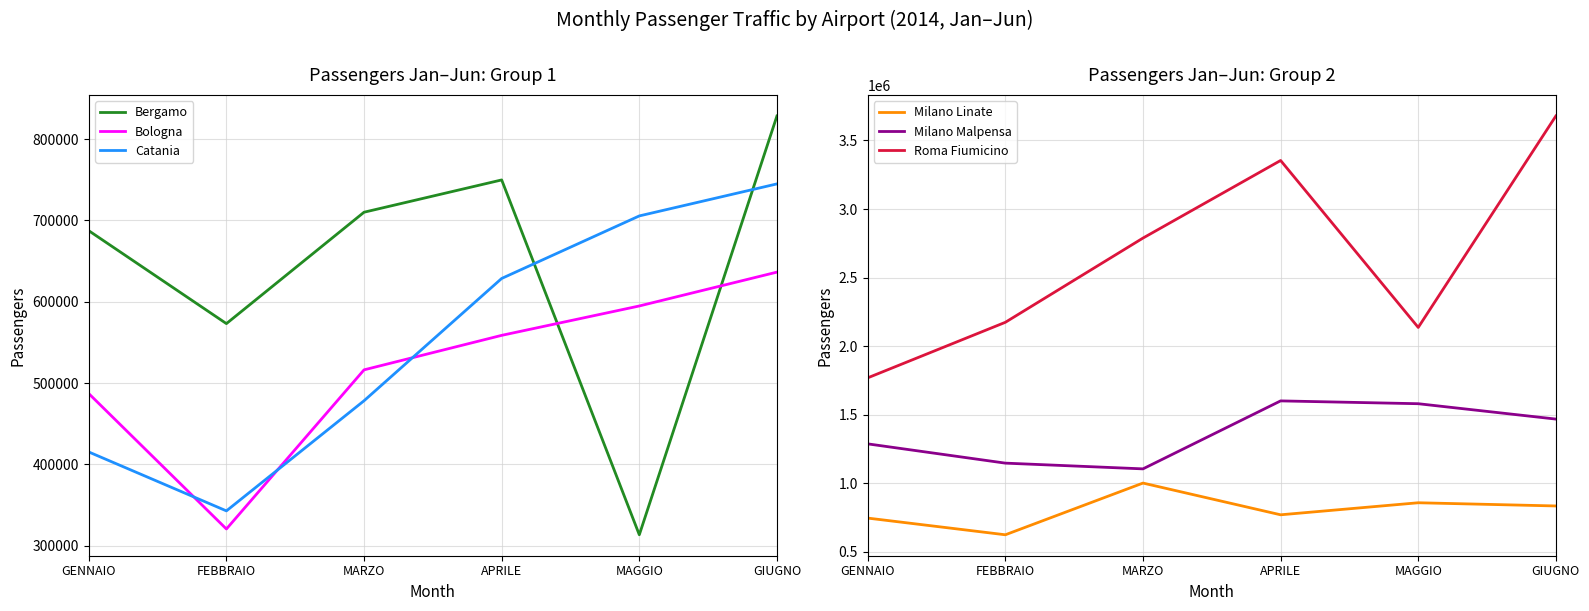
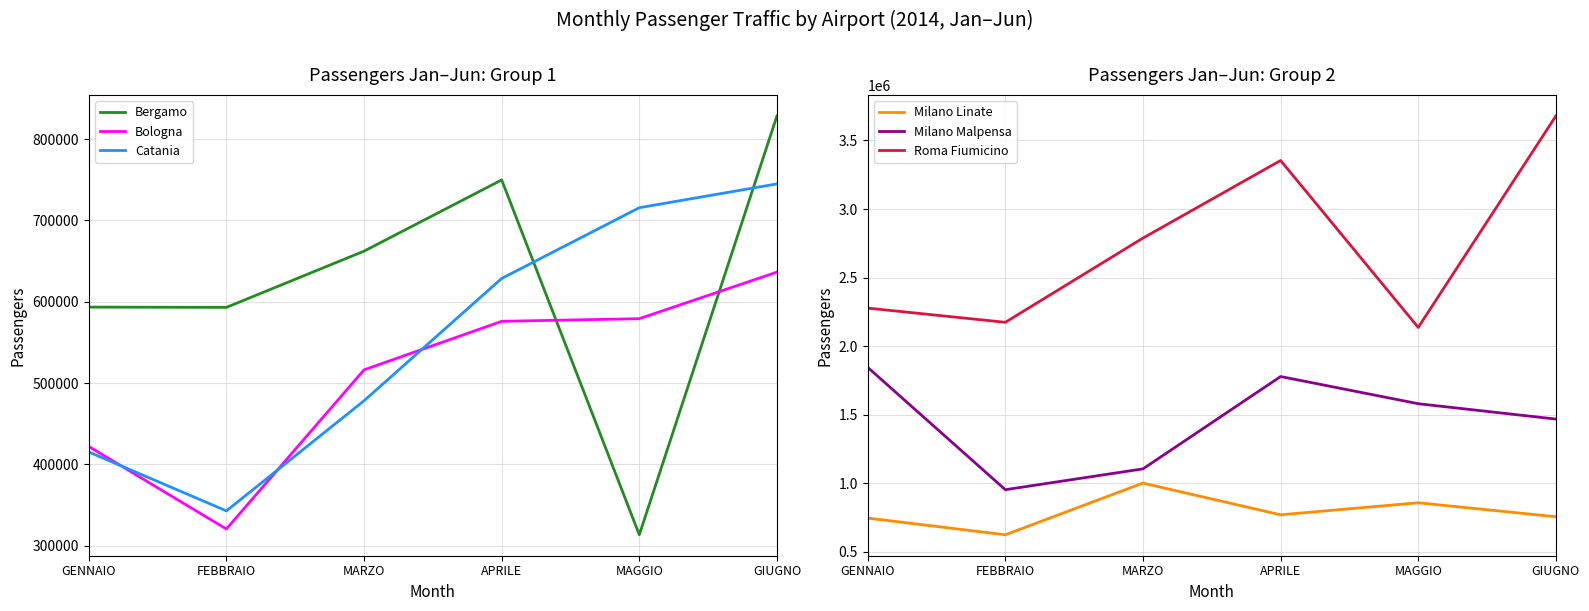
  {
    "Passengers Jan–Jun: Group 1": {
      "Bergamo": {
-       "GENNAIO": 690000,
-       "FEBBRAIO": 570000,
-       "MARZO": 710000,
+       "GENNAIO": 590000,
+       "FEBBRAIO": 590000,
+       "MARZO": 660000,
        "APRILE": 750000,
        "MAGGIO": 310000,
        "GIUGNO": 830000
      },
      "Bologna": {
-       "GENNAIO": 490000,
+       "GENNAIO": 420000,
        "FEBBRAIO": 320000,
        "MARZO": 520000,
-       "APRILE": 560000,
-       "MAGGIO": 590000,
+       "APRILE": 580000,
+       "MAGGIO": 580000,
        "GIUGNO": 640000
      },
      "Catania": {
        "GENNAIO": 420000,
        "FEBBRAIO": 340000,
        "MARZO": 480000,
        "APRILE": 630000,
-       "MAGGIO": 710000,
+       "MAGGIO": 720000,
        "GIUGNO": 740000
      }
    },
    "Passengers Jan–Jun: Group 2": {
      "Milano Linate": {
        "GENNAIO": 750000,
        "FEBBRAIO": 630000,
        "MARZO": 1000000,
        "APRILE": 770000,
        "MAGGIO": 860000,
-       "GIUGNO": 840000
+       "GIUGNO": 760000
      },
      "Milano Malpensa": {
-       "GENNAIO": 1290000,
-       "FEBBRAIO": 1150000,
+       "GENNAIO": 1850000,
+       "FEBBRAIO": 950000,
        "MARZO": 1110000,
-       "APRILE": 1600000,
+       "APRILE": 1780000,
        "MAGGIO": 1580000,
        "GIUGNO": 1470000
      },
      "Roma Fiumicino": {
-       "GENNAIO": 1770000,
+       "GENNAIO": 2280000,
        "FEBBRAIO": 2170000,
        "MARZO": 2790000,
        "APRILE": 3350000,
        "MAGGIO": 2140000,
        "GIUGNO": 3680000
      }
    }
  }
